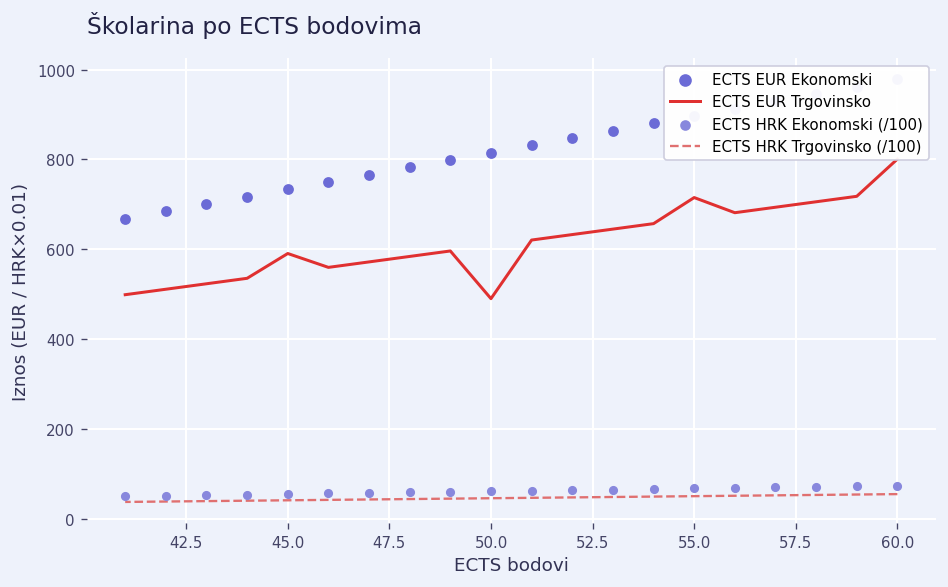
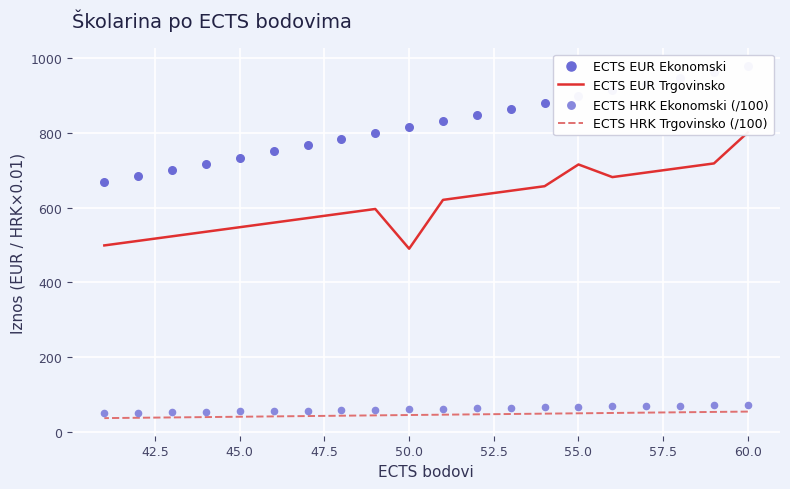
  {
    "ECTS EUR Trgovinsko": {
-     "45.0": 590,
+     "45.0": 550,
      "50.0": 490,
      "55.0": 720
    },
    "ECTS HRK Trgovinsko (/100)": {
      "45.0": 40,
      "50.0": 50,
      "55.0": 50,
      "60.0": 60
    }
  }
